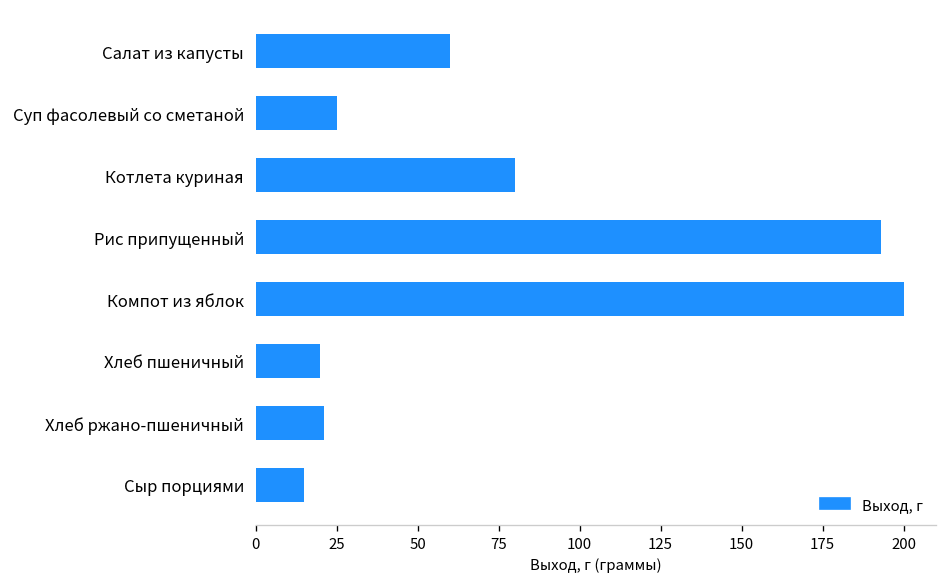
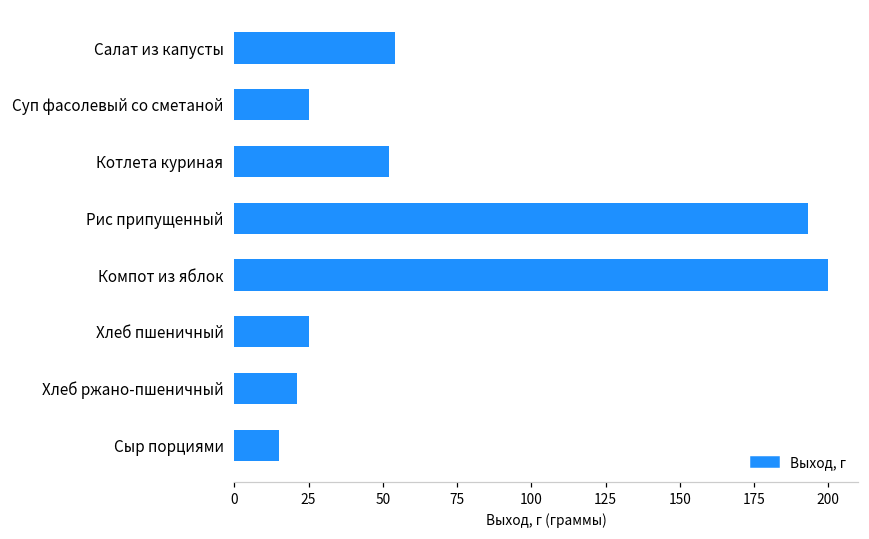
  {
-   "Салат из капусты": 60,
+   "Салат из капусты": 54,
    "Суп фасолевый со сметаной": 25,
-   "Котлета куриная": 80,
+   "Котлета куриная": 52,
    "Рис припущенный": 193,
    "Компот из яблок": 200,
-   "Хлеб пшеничный": 20,
+   "Хлеб пшеничный": 25,
    "Хлеб ржано-пшеничный": 21,
    "Сыр порциями": 15
  }
